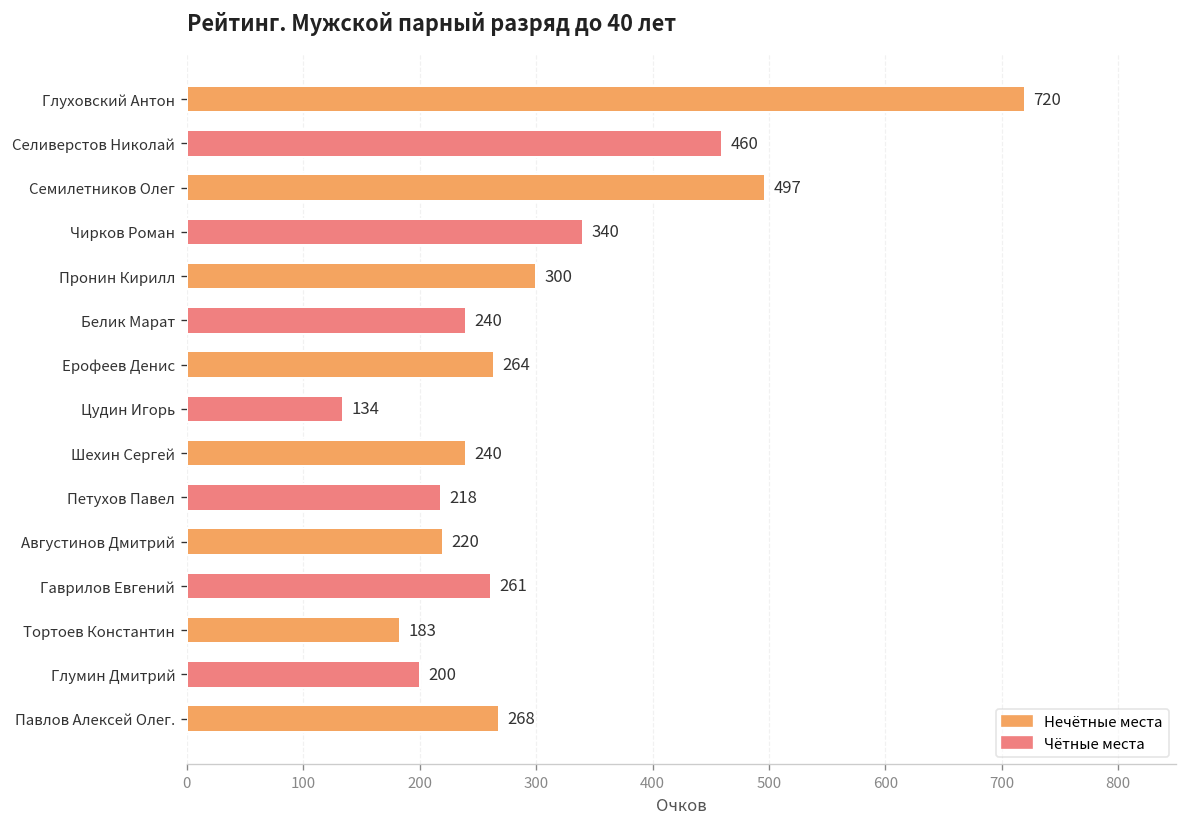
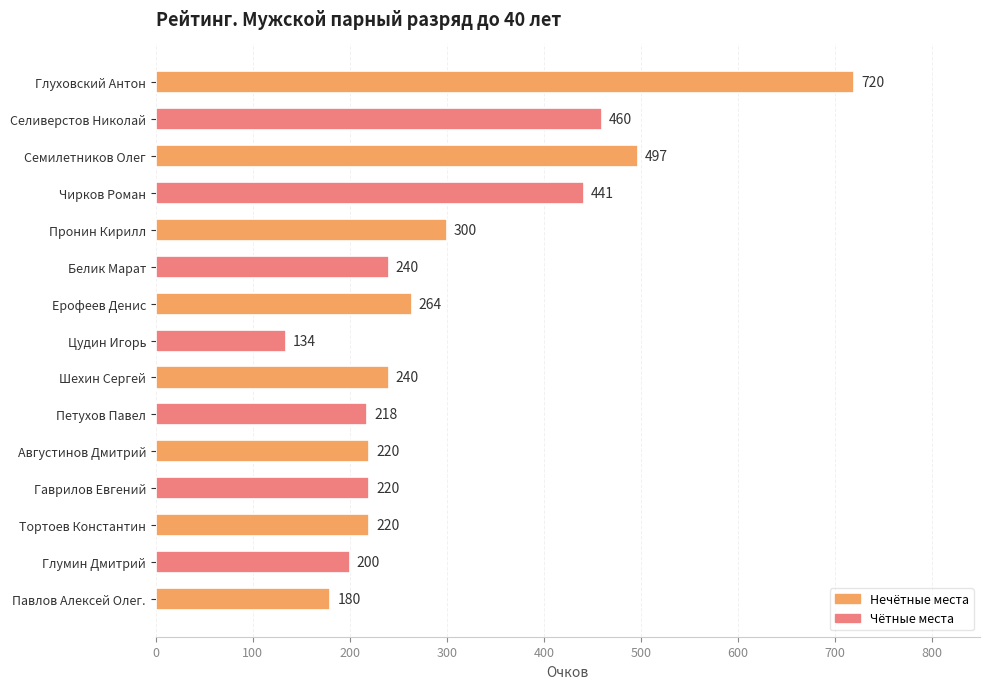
  {
    "Глуховский Антон": 720,
    "Селиверстов Николай": 460,
    "Семилетников Олег": 497,
-   "Чирков Роман": 340,
+   "Чирков Роман": 441,
    "Пронин Кирилл": 300,
    "Белик Марат": 240,
    "Ерофеев Денис": 264,
    "Цудин Игорь": 134,
    "Шехин Сергей": 240,
    "Петухов Павел": 218,
    "Августинов Дмитрий": 220,
-   "Гаврилов Евгений": 261,
-   "Тортоев Константин": 183,
+   "Гаврилов Евгений": 220,
+   "Тортоев Константин": 220,
    "Глумин Дмитрий": 200,
-   "Павлов Алексей Олег.": 268
+   "Павлов Алексей Олег.": 180
  }
